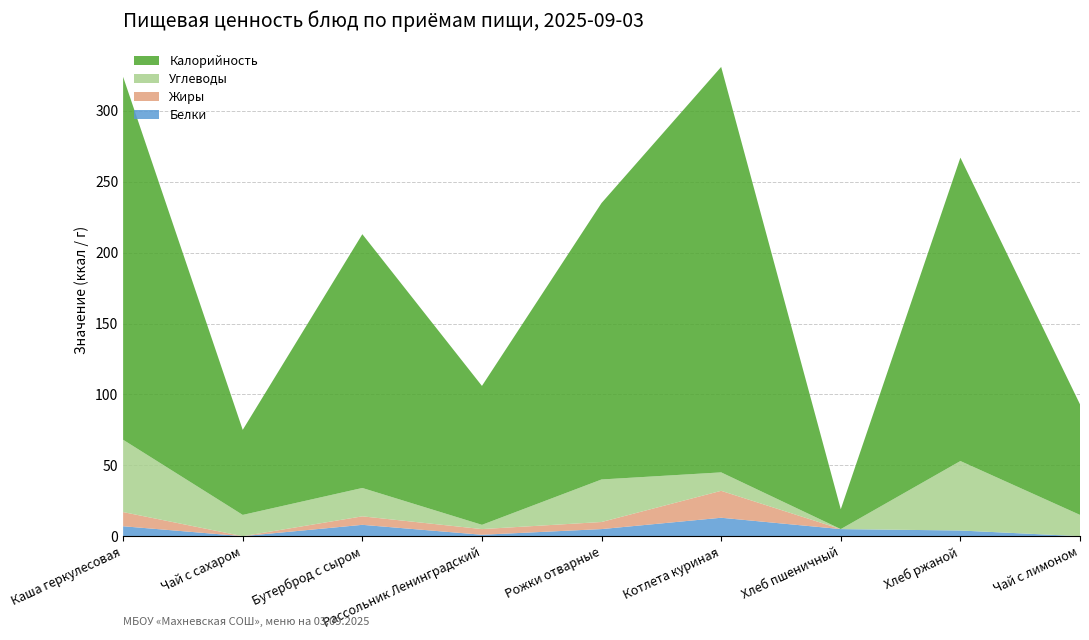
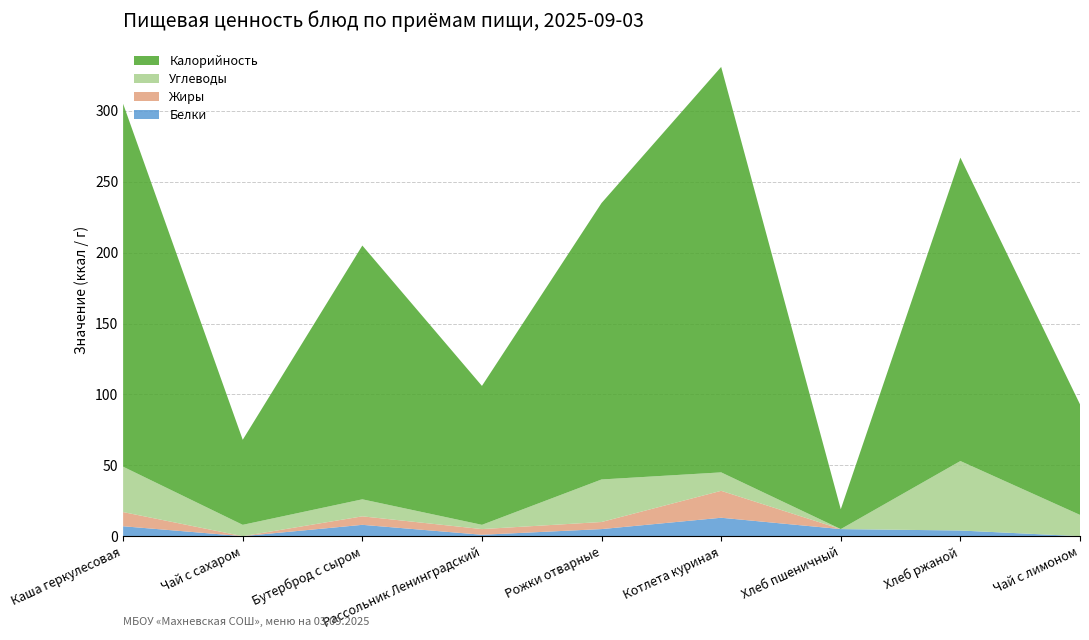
  {
    "Белки": {
      "Каша геркулесовая": 7,
      "Бутерброд с сыром": 8,
      "Рожки отварные": 5,
      "Котлета куриная": 13
    },
    "Жиры": {
      "Каша геркулесовая": 10,
      "Бутерброд с сыром": 6,
      "Рассольник Ленинградский": 4,
      "Рожки отварные": 5,
      "Котлета куриная": 19
    },
    "Углеводы": {
-     "Каша геркулесовая": 51,
-     "Чай с сахаром": 15,
-     "Бутерброд с сыром": 20,
+     "Каша геркулесовая": 32,
+     "Чай с сахаром": 8,
+     "Бутерброд с сыром": 12,
      "Рассольник Ленинградский": 3,
      "Рожки отварные": 30,
      "Котлета куриная": 13,
      "Хлеб ржаной": 49,
      "Чай с лимоном": 15
    },
    "Калорийность": {
      "Каша геркулесовая": 256,
      "Чай с сахаром": 60,
      "Бутерброд с сыром": 179,
      "Рассольник Ленинградский": 98,
      "Рожки отварные": 195,
      "Котлета куриная": 286,
      "Хлеб пшеничный": 14,
      "Хлеб ржаной": 214,
      "Чай с лимоном": 78
    }
  }
